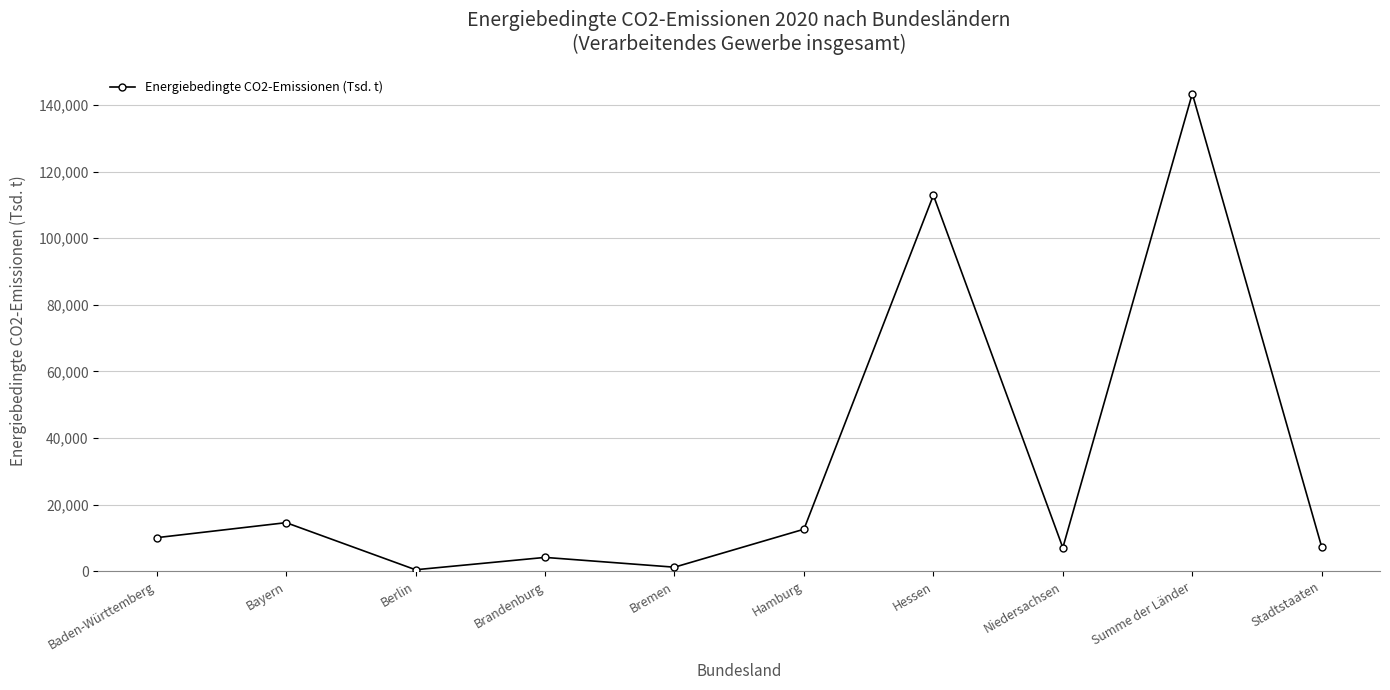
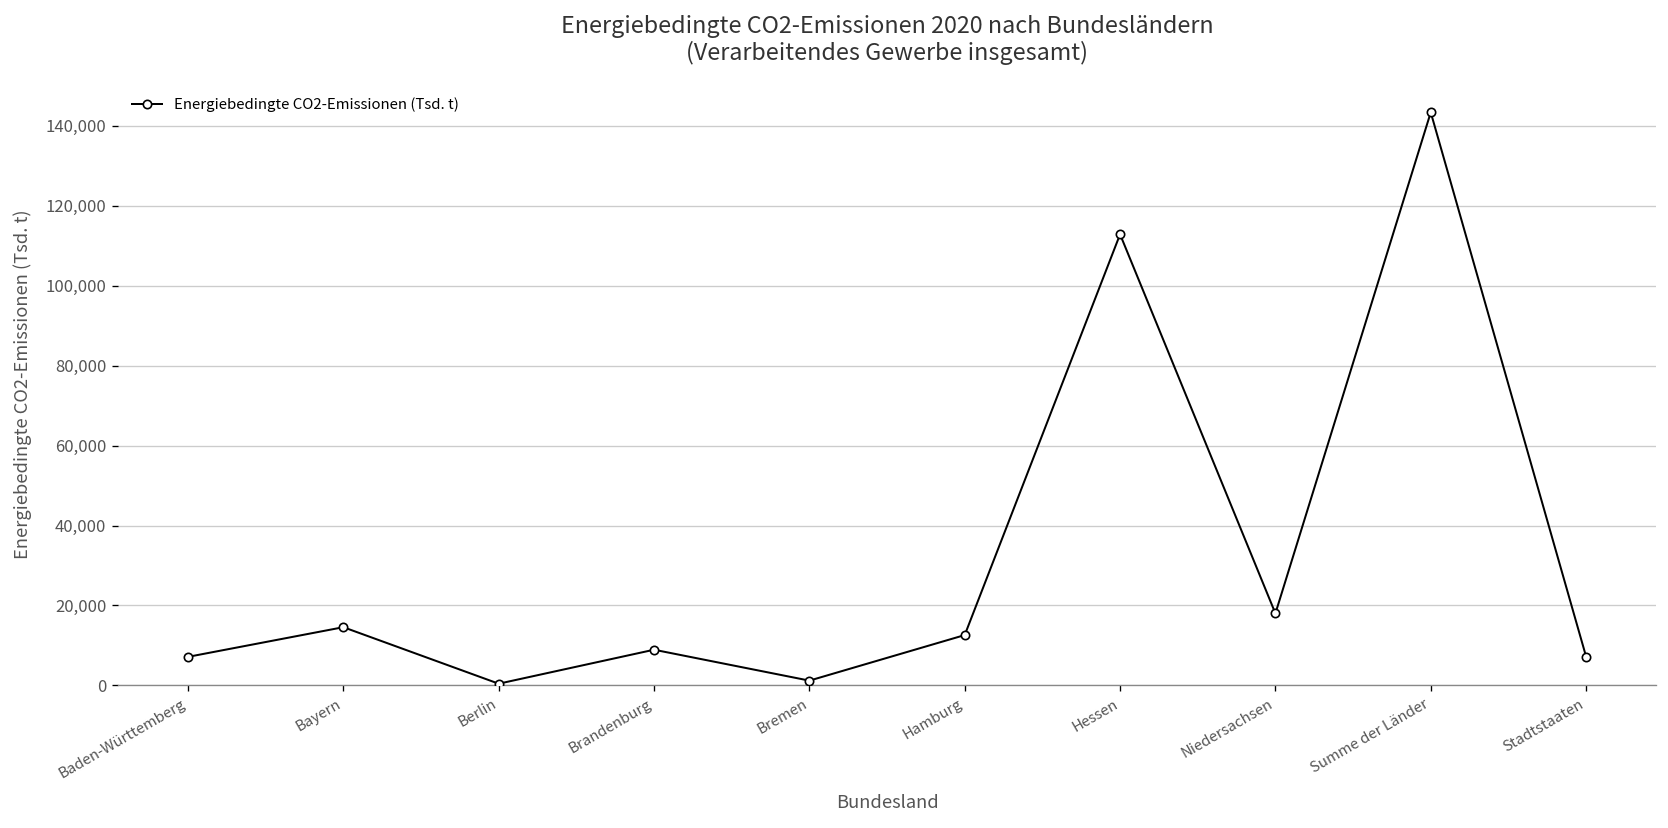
  {
-   "Baden-Württemberg": "10,000",
+   "Baden-Württemberg": "7,000",
    "Bayern": "15,000",
    "Berlin": "0",
-   "Brandenburg": "4,000",
+   "Brandenburg": "9,000",
    "Bremen": "1,000",
    "Hamburg": "13,000",
    "Hessen": "113,000",
-   "Niedersachsen": "7,000",
+   "Niedersachsen": "18,000",
    "Summe der Länder": "143,000",
    "Stadtstaaten": "7,000"
  }
